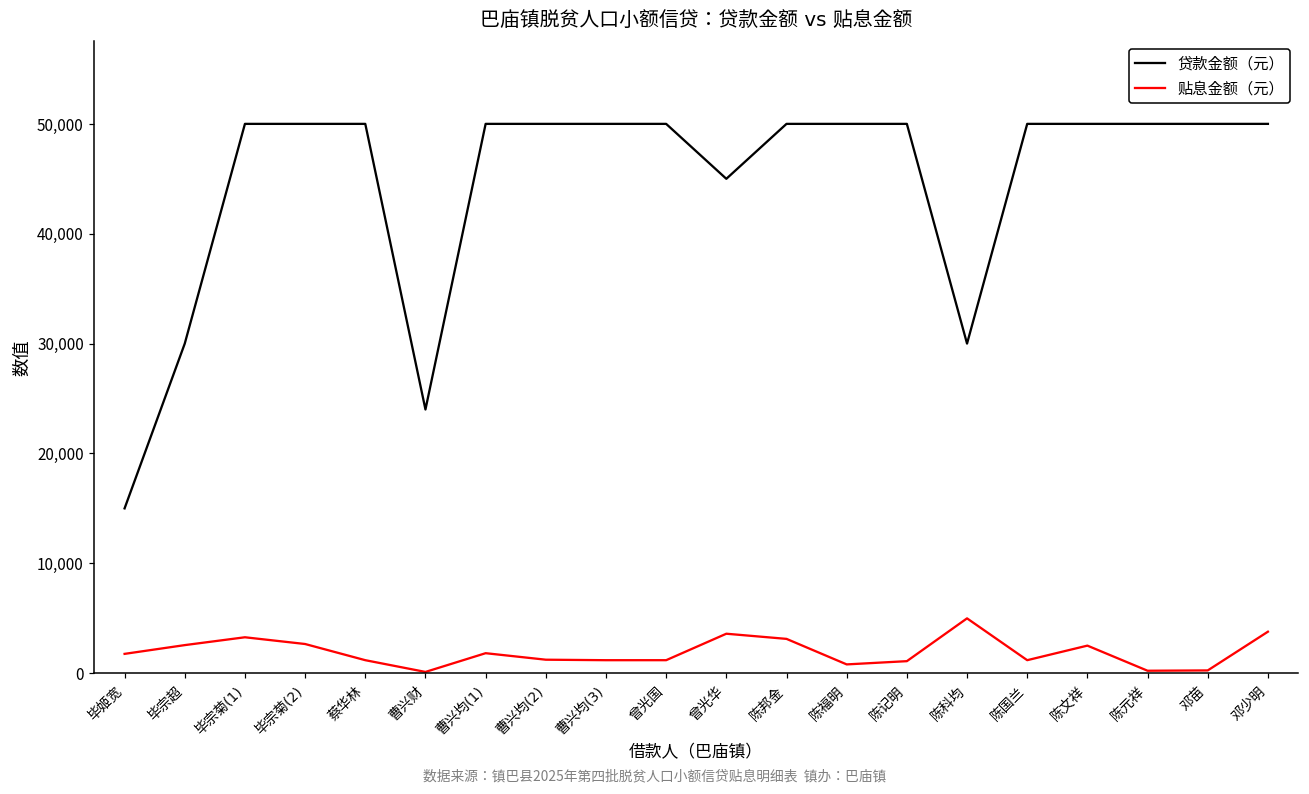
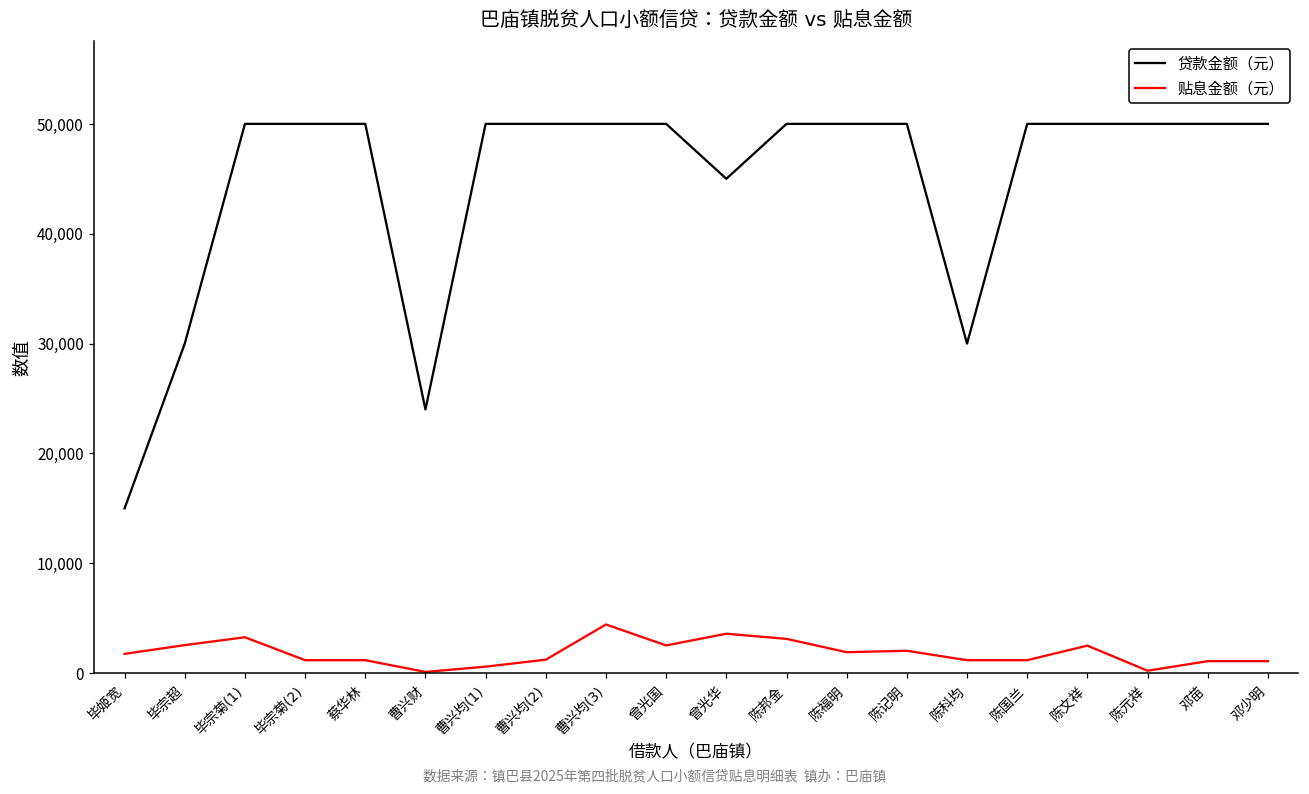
  {
    "贷款金额（元）": {
      "毕姬宽": "15,000",
      "毕宗超": "30,000",
      "毕宗菊(1)": "50,000",
      "毕宗菊(2)": "50,000",
      "蔡华林": "50,000",
      "曹兴财": "24,000",
      "曹兴均(1)": "50,000",
      "曹兴均(2)": "50,000",
      "曹兴均(3)": "50,000",
      "曾光国": "50,000",
      "曾光华": "45,000",
      "陈邦金": "50,000",
      "陈福明": "50,000",
      "陈记明": "50,000",
      "陈科均": "30,000",
      "陈国兰": "50,000",
      "陈文祥": "50,000",
      "陈元祥": "50,000",
      "邓苗": "50,000",
      "邓少明": "50,000"
    },
    "贴息金额（元）": {
      "毕姬宽": "2,000",
      "毕宗超": "3,000",
      "毕宗菊(1)": "3,000",
-     "毕宗菊(2)": "3,000",
+     "毕宗菊(2)": "1,000",
      "蔡华林": "1,000",
      "曹兴财": "0",
-     "曹兴均(1)": "2,000",
+     "曹兴均(1)": "1,000",
      "曹兴均(2)": "1,000",
-     "曹兴均(3)": "1,000",
-     "曾光国": "1,000",
+     "曹兴均(3)": "4,000",
+     "曾光国": "3,000",
      "曾光华": "4,000",
      "陈邦金": "3,000",
-     "陈福明": "1,000",
-     "陈记明": "1,000",
-     "陈科均": "5,000",
+     "陈福明": "2,000",
+     "陈记明": "2,000",
+     "陈科均": "1,000",
      "陈国兰": "1,000",
      "陈文祥": "3,000",
      "陈元祥": "0",
-     "邓苗": "0",
-     "邓少明": "4,000"
+     "邓苗": "1,000",
+     "邓少明": "1,000"
    }
  }
